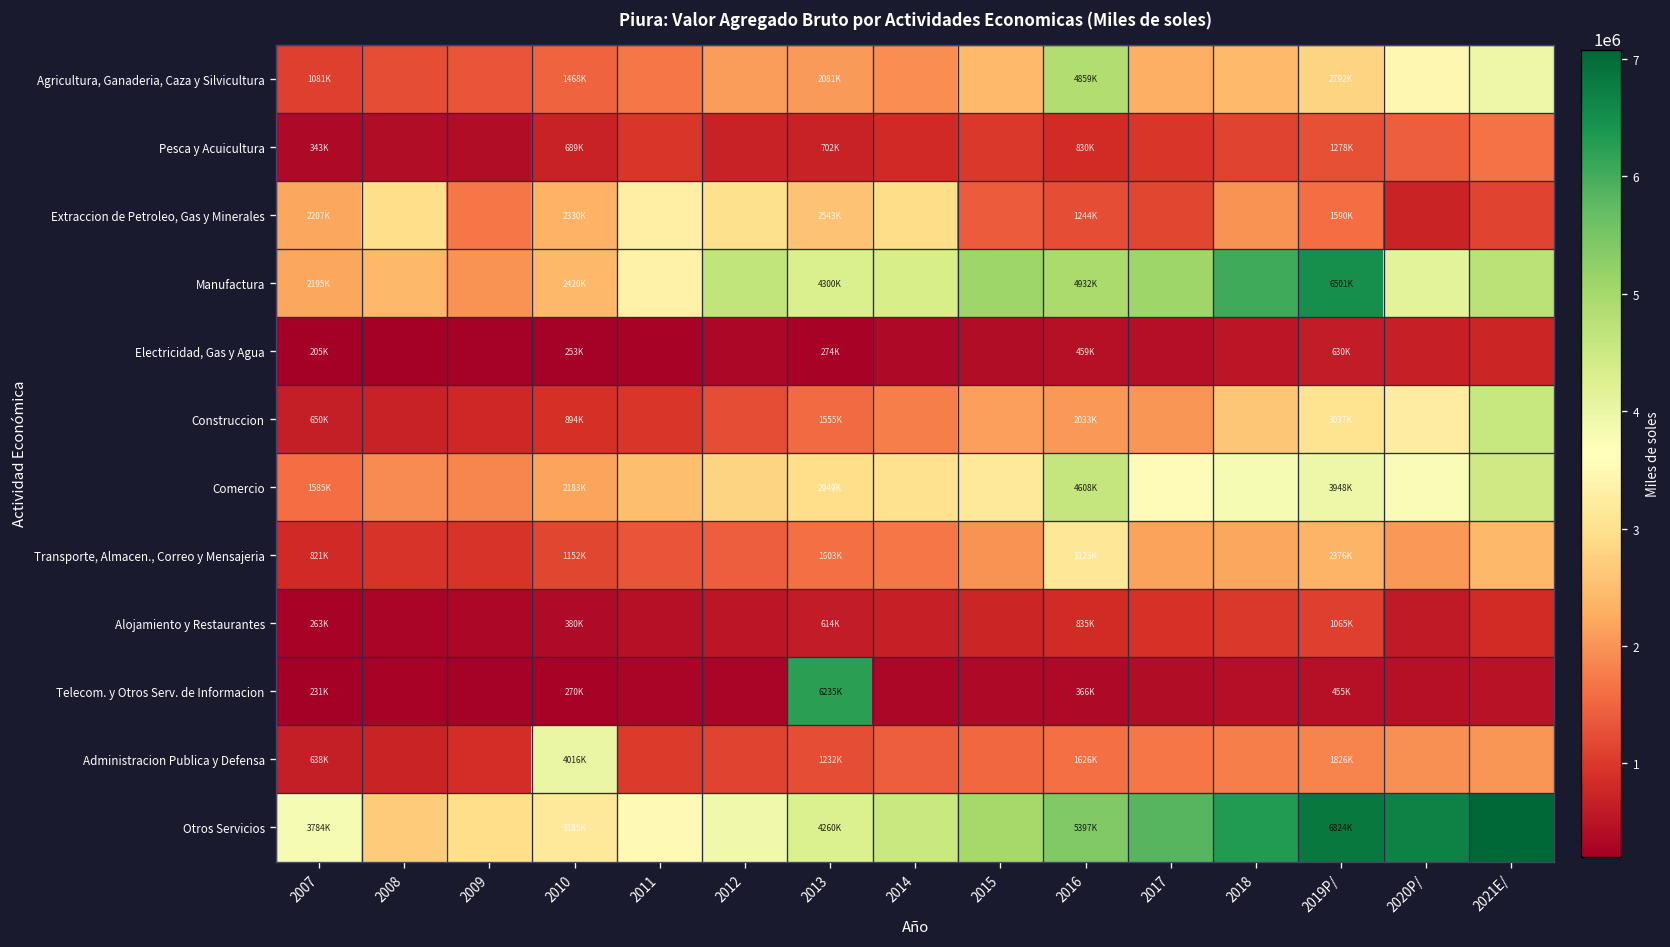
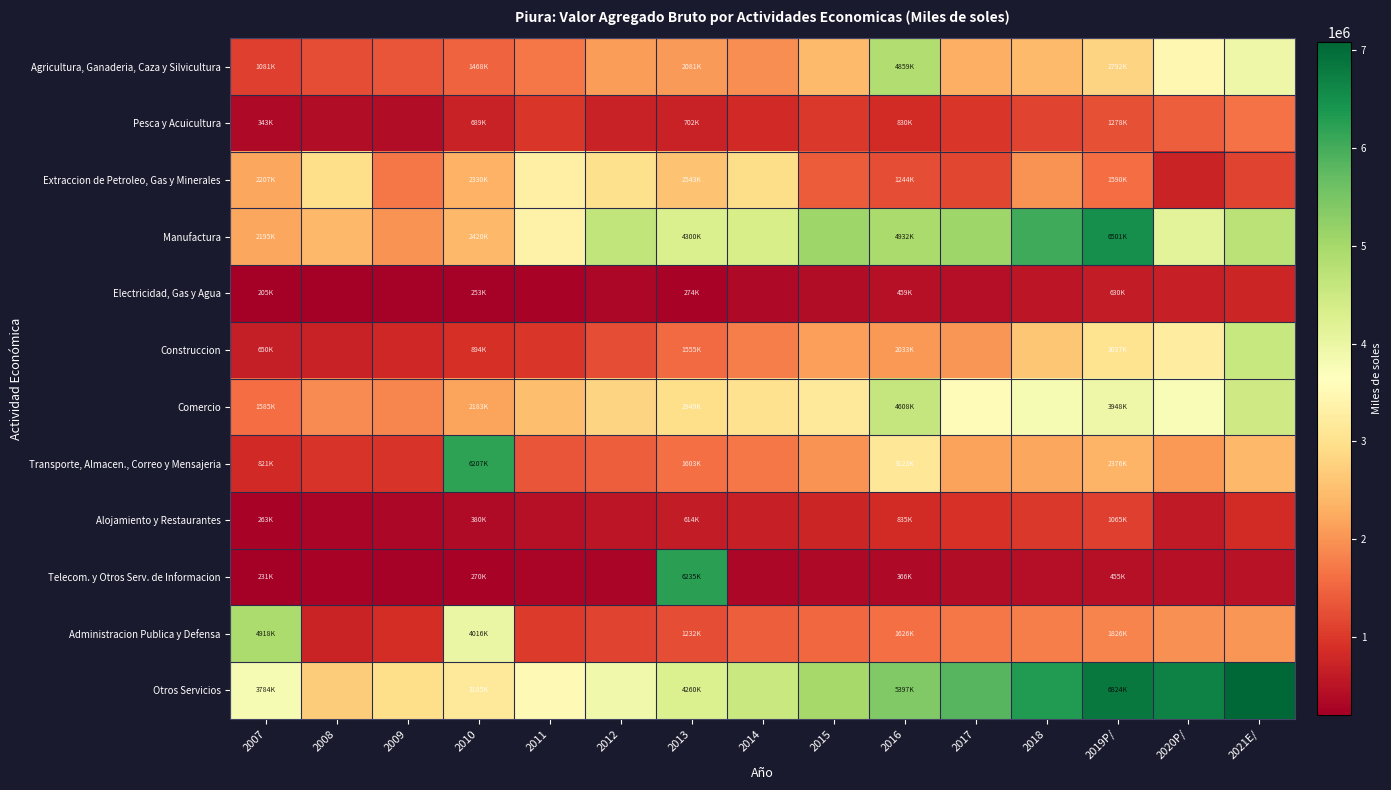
  {
    "Agricultura, Ganaderia, Caza y Silvicultura": {
      "2007": "1081K",
      "2010": "1468K",
      "2013": "2081K",
      "2016": "4859K",
      "2019P/": "2792K"
    },
    "Pesca y Acuicultura": {
      "2007": "343K",
      "2010": "689K",
      "2013": "702K",
      "2016": "830K",
      "2019P/": "1278K"
    },
    "Extraccion de Petroleo, Gas y Minerales": {
      "2007": "2207K",
      "2010": "2330K",
      "2013": "2543K",
      "2016": "1244K",
      "2019P/": "1590K"
    },
    "Manufactura": {
      "2007": "2195K",
      "2010": "2420K",
      "2013": "4300K",
      "2016": "4932K",
      "2019P/": "6501K"
    },
    "Electricidad, Gas y Agua": {
      "2007": "205K",
      "2010": "253K",
      "2013": "274K",
      "2016": "459K",
      "2019P/": "630K"
    },
    "Construccion": {
      "2007": "650K",
      "2010": "894K",
      "2013": "1555K",
      "2016": "2033K",
      "2019P/": "3037K"
    },
    "Comercio": {
      "2007": "1585K",
      "2010": "2183K",
      "2013": "2949K",
      "2016": "4608K",
      "2019P/": "3948K"
    },
    "Transporte, Almacen., Correo y Mensajeria": {
      "2007": "821K",
-     "2010": "1152K",
+     "2010": "6207K",
      "2013": "1603K",
      "2016": "3123K",
      "2019P/": "2376K"
    },
    "Alojamiento y Restaurantes": {
      "2007": "263K",
      "2010": "380K",
      "2013": "614K",
      "2016": "835K",
      "2019P/": "1065K"
    },
    "Telecom. y Otros Serv. de Informacion": {
      "2007": "231K",
      "2010": "270K",
      "2013": "6235K",
      "2016": "366K",
      "2019P/": "455K"
    },
    "Administracion Publica y Defensa": {
-     "2007": "638K",
+     "2007": "4918K",
      "2010": "4016K",
      "2013": "1232K",
      "2016": "1626K",
      "2019P/": "1826K"
    },
    "Otros Servicios": {
      "2007": "3784K",
      "2010": "3185K",
      "2013": "4260K",
      "2016": "5397K",
      "2019P/": "6824K"
    }
  }
